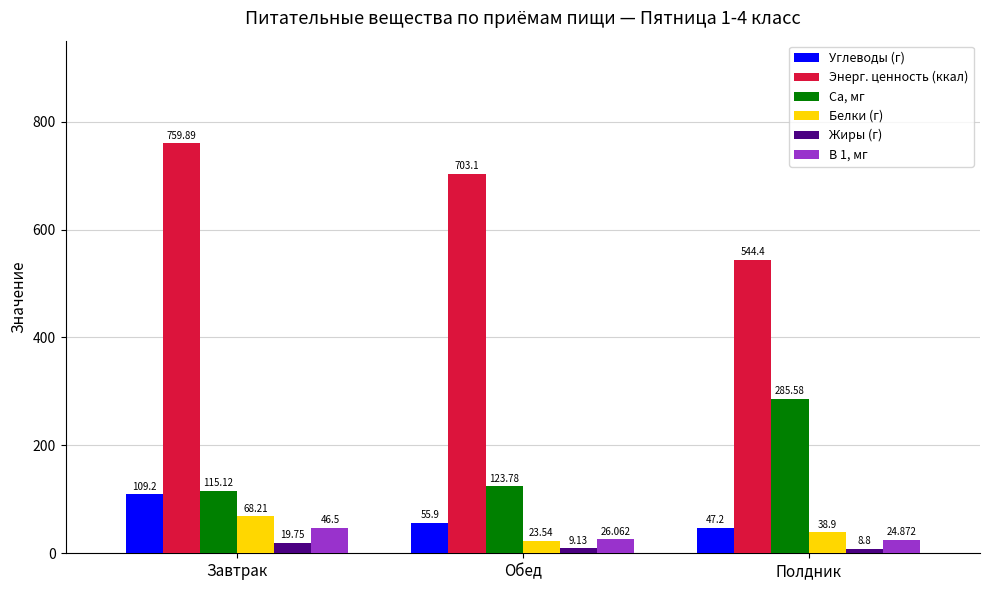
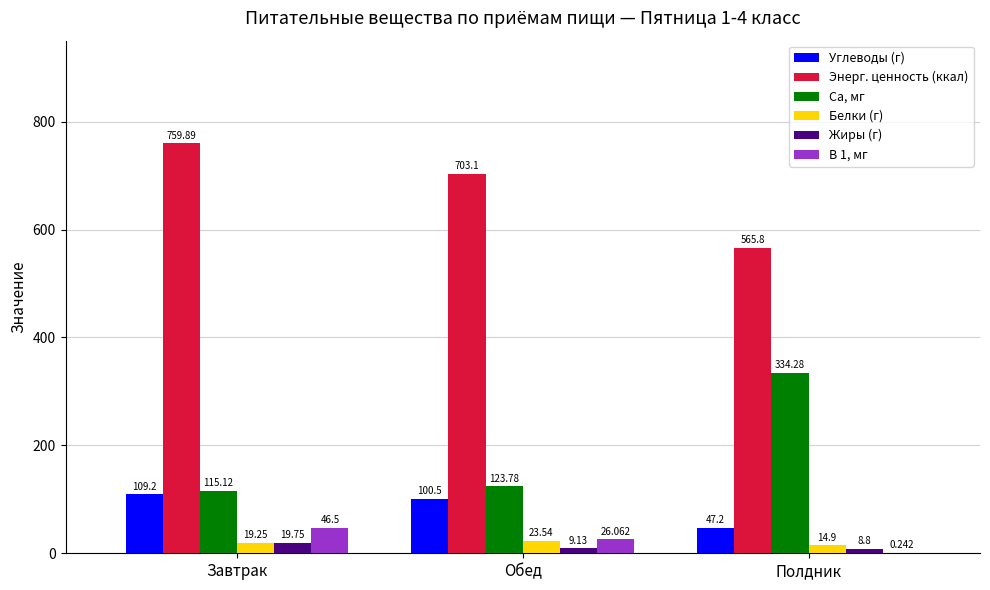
  {
    "Углеводы (г)": {
      "Завтрак": 109.2,
-     "Обед": 55.9,
+     "Обед": 100.5,
      "Полдник": 47.2
    },
    "Энерг. ценность (ккал)": {
      "Завтрак": 759.89,
      "Обед": 703.1,
-     "Полдник": 544.4
+     "Полдник": 565.8
    },
    "Са, мг": {
      "Завтрак": 115.12,
      "Обед": 123.78,
-     "Полдник": 285.58
+     "Полдник": 334.28
    },
    "Белки (г)": {
-     "Завтрак": 68.21,
+     "Завтрак": 19.25,
      "Обед": 23.54,
-     "Полдник": 38.9
+     "Полдник": 14.9
    },
    "Жиры (г)": {
      "Завтрак": 19.75,
      "Обед": 9.13,
      "Полдник": 8.8
    },
    "В 1, мг": {
      "Завтрак": 46.5,
      "Обед": 26.062,
-     "Полдник": 24.872
+     "Полдник": 0.242
    }
  }
